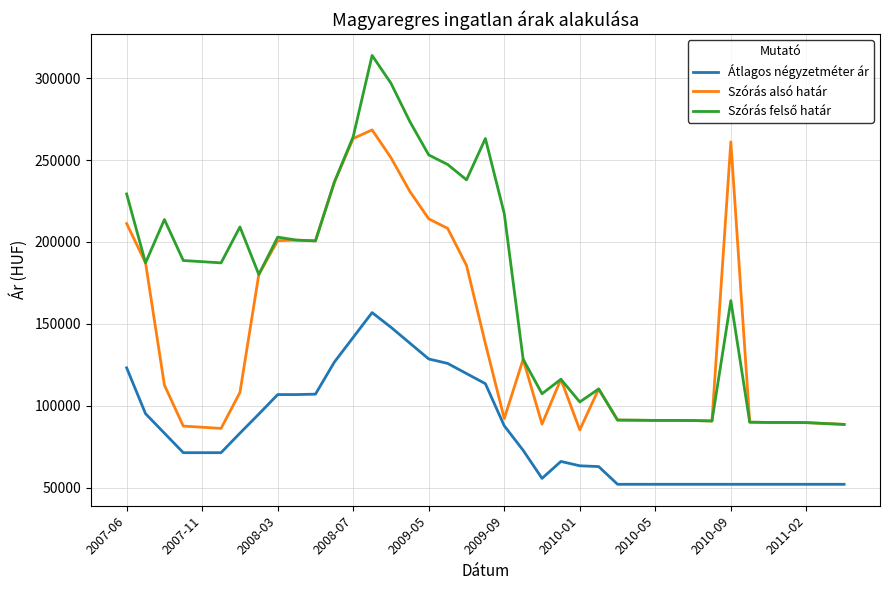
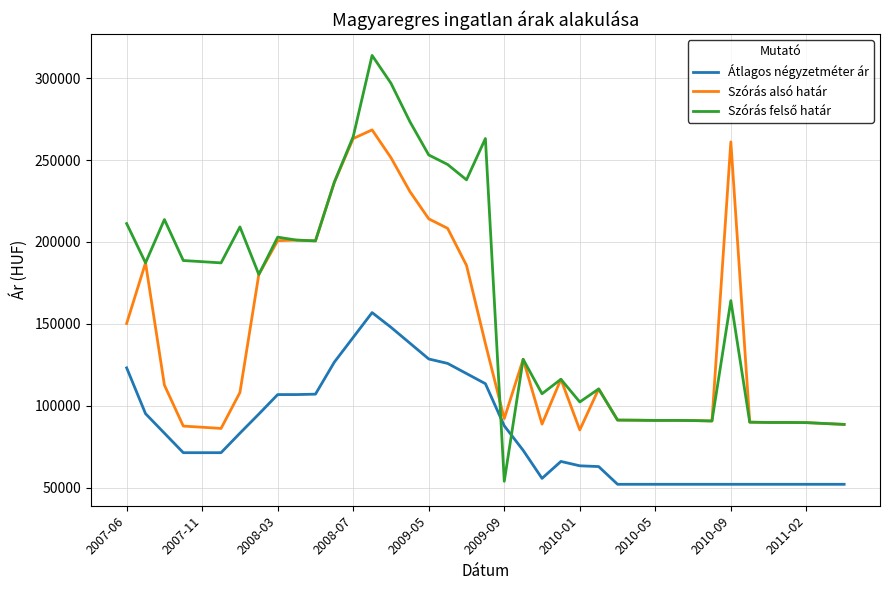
  {
    "Átlagos négyzetméter ár": {
      "2007-06": 123000,
      "2007-11": 71000,
      "2008-03": 107000,
      "2008-07": 142000,
      "2009-05": 129000,
      "2009-09": 88000,
      "2010-01": 63000,
      "2010-05": 52000,
      "2010-09": 52000,
      "2011-02": 52000
    },
    "Szórás alsó határ": {
-     "2007-06": 211000,
+     "2007-06": 150000,
      "2007-11": 87000,
      "2008-03": 201000,
      "2009-05": 214000,
      "2009-09": 92000,
      "2010-01": 85000,
      "2010-09": 261000
    },
    "Szórás felső határ": {
-     "2007-06": 229000,
+     "2007-06": 211000,
      "2007-11": 188000,
      "2008-03": 203000,
      "2009-05": 253000,
-     "2009-09": 217000,
+     "2009-09": 54000,
      "2010-01": 102000,
      "2010-09": 164000
    }
  }
